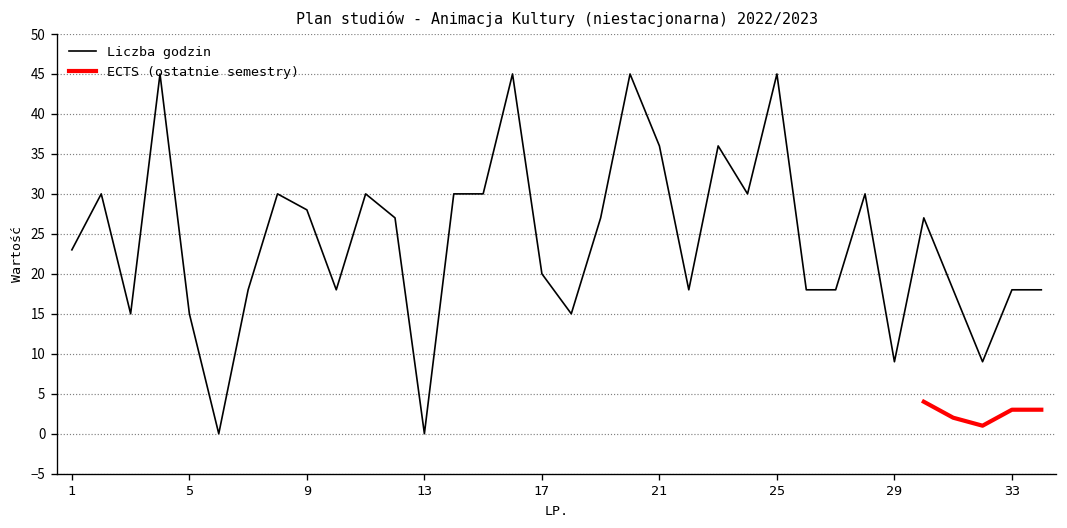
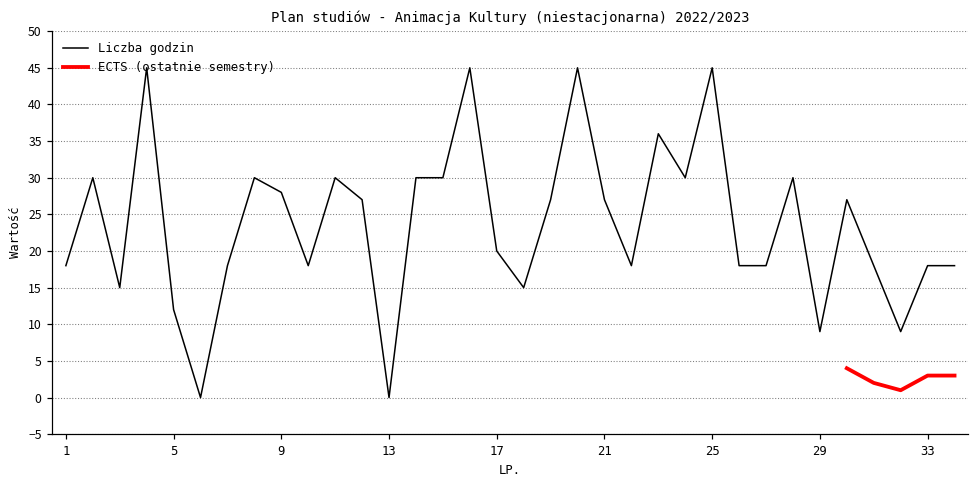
  {
    "Liczba godzin": {
-     "1": 23,
-     "5": 15,
+     "1": 18,
+     "5": 12,
      "9": 28,
      "13": 0,
      "17": 20,
-     "21": 36,
+     "21": 27,
      "25": 45,
      "29": 9,
      "33": 18
    }
  }
